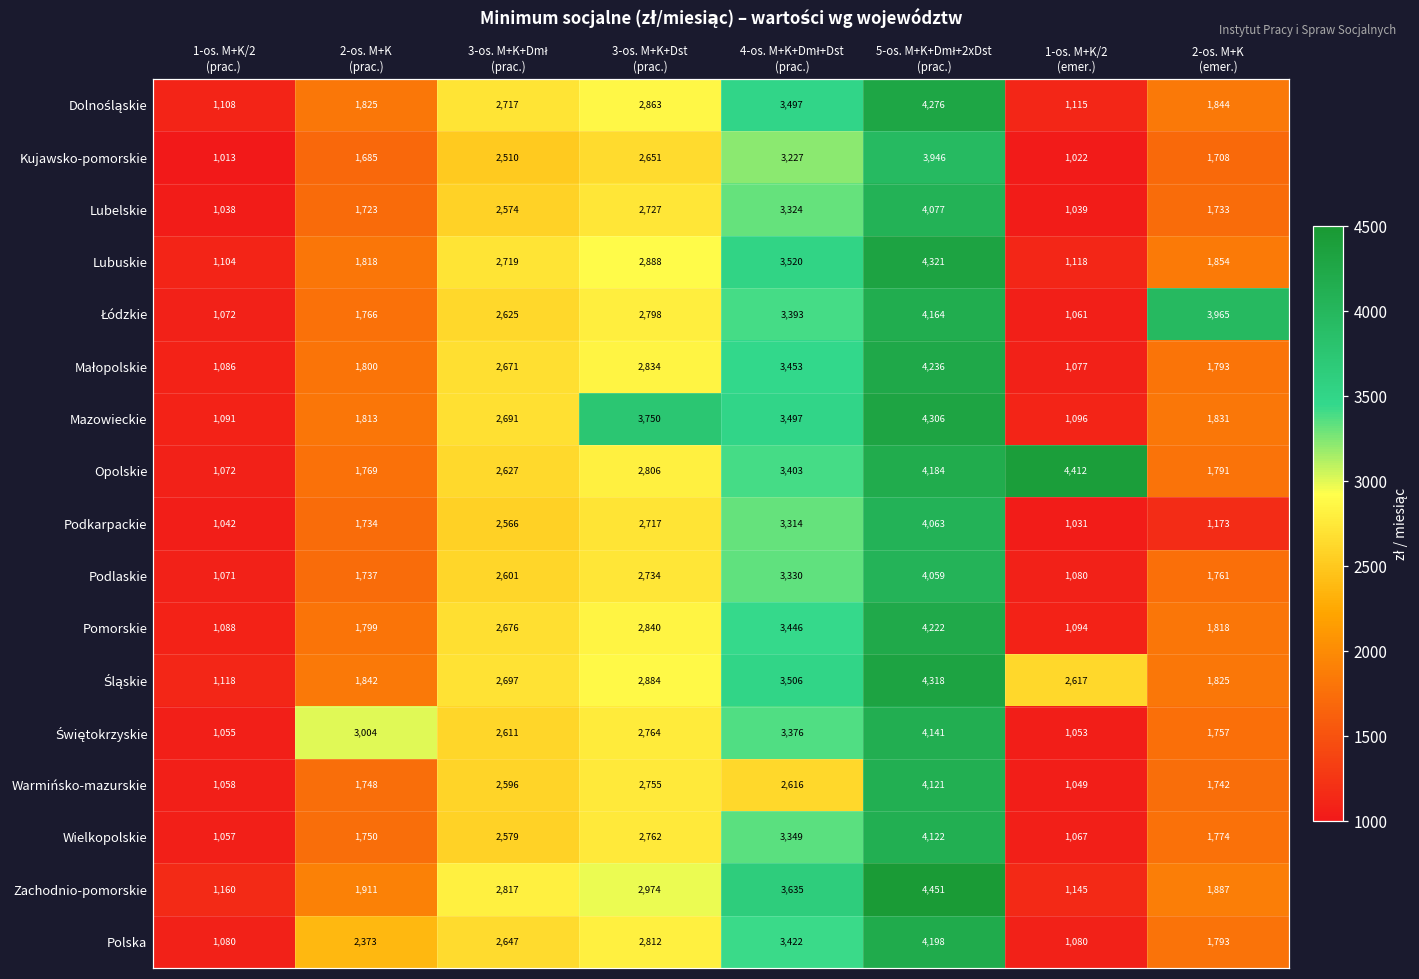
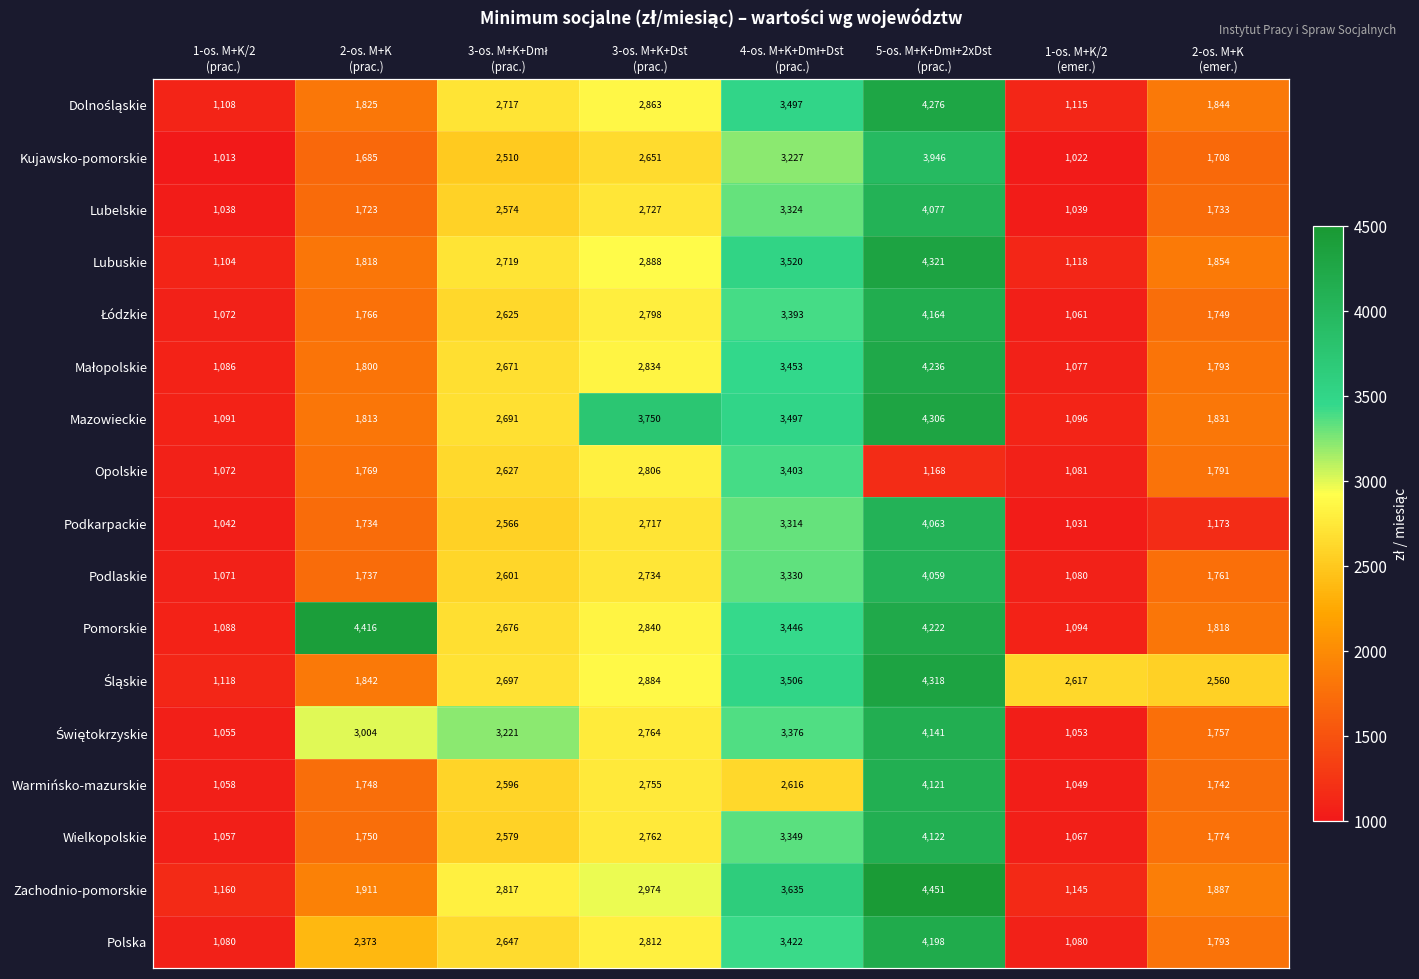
  {
    "Dolnośląskie": {
      "1-os. M+K/2 (prac.)": "1,108",
      "2-os. M+K (prac.)": "1,825",
      "3-os. M+K+Dmł (prac.)": "2,717",
      "3-os. M+K+Dst (prac.)": "2,863",
      "4-os. M+K+Dmł+Dst (prac.)": "3,497",
      "5-os. M+K+Dmł+2xDst (prac.)": "4,276",
      "1-os. M+K/2 (emer.)": "1,115",
      "2-os. M+K (emer.)": "1,844"
    },
    "Kujawsko-pomorskie": {
      "1-os. M+K/2 (prac.)": "1,013",
      "2-os. M+K (prac.)": "1,685",
      "3-os. M+K+Dmł (prac.)": "2,510",
      "3-os. M+K+Dst (prac.)": "2,651",
      "4-os. M+K+Dmł+Dst (prac.)": "3,227",
      "5-os. M+K+Dmł+2xDst (prac.)": "3,946",
      "1-os. M+K/2 (emer.)": "1,022",
      "2-os. M+K (emer.)": "1,708"
    },
    "Lubelskie": {
      "1-os. M+K/2 (prac.)": "1,038",
      "2-os. M+K (prac.)": "1,723",
      "3-os. M+K+Dmł (prac.)": "2,574",
      "3-os. M+K+Dst (prac.)": "2,727",
      "4-os. M+K+Dmł+Dst (prac.)": "3,324",
      "5-os. M+K+Dmł+2xDst (prac.)": "4,077",
      "1-os. M+K/2 (emer.)": "1,039",
      "2-os. M+K (emer.)": "1,733"
    },
    "Lubuskie": {
      "1-os. M+K/2 (prac.)": "1,104",
      "2-os. M+K (prac.)": "1,818",
      "3-os. M+K+Dmł (prac.)": "2,719",
      "3-os. M+K+Dst (prac.)": "2,888",
      "4-os. M+K+Dmł+Dst (prac.)": "3,520",
      "5-os. M+K+Dmł+2xDst (prac.)": "4,321",
      "1-os. M+K/2 (emer.)": "1,118",
      "2-os. M+K (emer.)": "1,854"
    },
    "Łódzkie": {
      "1-os. M+K/2 (prac.)": "1,072",
      "2-os. M+K (prac.)": "1,766",
      "3-os. M+K+Dmł (prac.)": "2,625",
      "3-os. M+K+Dst (prac.)": "2,798",
      "4-os. M+K+Dmł+Dst (prac.)": "3,393",
      "5-os. M+K+Dmł+2xDst (prac.)": "4,164",
      "1-os. M+K/2 (emer.)": "1,061",
-     "2-os. M+K (emer.)": "3,965"
+     "2-os. M+K (emer.)": "1,749"
    },
    "Małopolskie": {
      "1-os. M+K/2 (prac.)": "1,086",
      "2-os. M+K (prac.)": "1,800",
      "3-os. M+K+Dmł (prac.)": "2,671",
      "3-os. M+K+Dst (prac.)": "2,834",
      "4-os. M+K+Dmł+Dst (prac.)": "3,453",
      "5-os. M+K+Dmł+2xDst (prac.)": "4,236",
      "1-os. M+K/2 (emer.)": "1,077",
      "2-os. M+K (emer.)": "1,793"
    },
    "Mazowieckie": {
      "1-os. M+K/2 (prac.)": "1,091",
      "2-os. M+K (prac.)": "1,813",
      "3-os. M+K+Dmł (prac.)": "2,691",
      "3-os. M+K+Dst (prac.)": "3,750",
      "4-os. M+K+Dmł+Dst (prac.)": "3,497",
      "5-os. M+K+Dmł+2xDst (prac.)": "4,306",
      "1-os. M+K/2 (emer.)": "1,096",
      "2-os. M+K (emer.)": "1,831"
    },
    "Opolskie": {
      "1-os. M+K/2 (prac.)": "1,072",
      "2-os. M+K (prac.)": "1,769",
      "3-os. M+K+Dmł (prac.)": "2,627",
      "3-os. M+K+Dst (prac.)": "2,806",
      "4-os. M+K+Dmł+Dst (prac.)": "3,403",
-     "5-os. M+K+Dmł+2xDst (prac.)": "4,184",
-     "1-os. M+K/2 (emer.)": "4,412",
+     "5-os. M+K+Dmł+2xDst (prac.)": "1,168",
+     "1-os. M+K/2 (emer.)": "1,081",
      "2-os. M+K (emer.)": "1,791"
    },
    "Podkarpackie": {
      "1-os. M+K/2 (prac.)": "1,042",
      "2-os. M+K (prac.)": "1,734",
      "3-os. M+K+Dmł (prac.)": "2,566",
      "3-os. M+K+Dst (prac.)": "2,717",
      "4-os. M+K+Dmł+Dst (prac.)": "3,314",
      "5-os. M+K+Dmł+2xDst (prac.)": "4,063",
      "1-os. M+K/2 (emer.)": "1,031",
      "2-os. M+K (emer.)": "1,173"
    },
    "Podlaskie": {
      "1-os. M+K/2 (prac.)": "1,071",
      "2-os. M+K (prac.)": "1,737",
      "3-os. M+K+Dmł (prac.)": "2,601",
      "3-os. M+K+Dst (prac.)": "2,734",
      "4-os. M+K+Dmł+Dst (prac.)": "3,330",
      "5-os. M+K+Dmł+2xDst (prac.)": "4,059",
      "1-os. M+K/2 (emer.)": "1,080",
      "2-os. M+K (emer.)": "1,761"
    },
    "Pomorskie": {
      "1-os. M+K/2 (prac.)": "1,088",
-     "2-os. M+K (prac.)": "1,799",
+     "2-os. M+K (prac.)": "4,416",
      "3-os. M+K+Dmł (prac.)": "2,676",
      "3-os. M+K+Dst (prac.)": "2,840",
      "4-os. M+K+Dmł+Dst (prac.)": "3,446",
      "5-os. M+K+Dmł+2xDst (prac.)": "4,222",
      "1-os. M+K/2 (emer.)": "1,094",
      "2-os. M+K (emer.)": "1,818"
    },
    "Śląskie": {
      "1-os. M+K/2 (prac.)": "1,118",
      "2-os. M+K (prac.)": "1,842",
      "3-os. M+K+Dmł (prac.)": "2,697",
      "3-os. M+K+Dst (prac.)": "2,884",
      "4-os. M+K+Dmł+Dst (prac.)": "3,506",
      "5-os. M+K+Dmł+2xDst (prac.)": "4,318",
      "1-os. M+K/2 (emer.)": "2,617",
-     "2-os. M+K (emer.)": "1,825"
+     "2-os. M+K (emer.)": "2,560"
    },
    "Świętokrzyskie": {
      "1-os. M+K/2 (prac.)": "1,055",
      "2-os. M+K (prac.)": "3,004",
-     "3-os. M+K+Dmł (prac.)": "2,611",
+     "3-os. M+K+Dmł (prac.)": "3,221",
      "3-os. M+K+Dst (prac.)": "2,764",
      "4-os. M+K+Dmł+Dst (prac.)": "3,376",
      "5-os. M+K+Dmł+2xDst (prac.)": "4,141",
      "1-os. M+K/2 (emer.)": "1,053",
      "2-os. M+K (emer.)": "1,757"
    },
    "Warmińsko-mazurskie": {
      "1-os. M+K/2 (prac.)": "1,058",
      "2-os. M+K (prac.)": "1,748",
      "3-os. M+K+Dmł (prac.)": "2,596",
      "3-os. M+K+Dst (prac.)": "2,755",
      "4-os. M+K+Dmł+Dst (prac.)": "2,616",
      "5-os. M+K+Dmł+2xDst (prac.)": "4,121",
      "1-os. M+K/2 (emer.)": "1,049",
      "2-os. M+K (emer.)": "1,742"
    },
    "Wielkopolskie": {
      "1-os. M+K/2 (prac.)": "1,057",
      "2-os. M+K (prac.)": "1,750",
      "3-os. M+K+Dmł (prac.)": "2,579",
      "3-os. M+K+Dst (prac.)": "2,762",
      "4-os. M+K+Dmł+Dst (prac.)": "3,349",
      "5-os. M+K+Dmł+2xDst (prac.)": "4,122",
      "1-os. M+K/2 (emer.)": "1,067",
      "2-os. M+K (emer.)": "1,774"
    },
    "Zachodnio-pomorskie": {
      "1-os. M+K/2 (prac.)": "1,160",
      "2-os. M+K (prac.)": "1,911",
      "3-os. M+K+Dmł (prac.)": "2,817",
      "3-os. M+K+Dst (prac.)": "2,974",
      "4-os. M+K+Dmł+Dst (prac.)": "3,635",
      "5-os. M+K+Dmł+2xDst (prac.)": "4,451",
      "1-os. M+K/2 (emer.)": "1,145",
      "2-os. M+K (emer.)": "1,887"
    },
    "Polska": {
      "1-os. M+K/2 (prac.)": "1,080",
      "2-os. M+K (prac.)": "2,373",
      "3-os. M+K+Dmł (prac.)": "2,647",
      "3-os. M+K+Dst (prac.)": "2,812",
      "4-os. M+K+Dmł+Dst (prac.)": "3,422",
      "5-os. M+K+Dmł+2xDst (prac.)": "4,198",
      "1-os. M+K/2 (emer.)": "1,080",
      "2-os. M+K (emer.)": "1,793"
    }
  }
